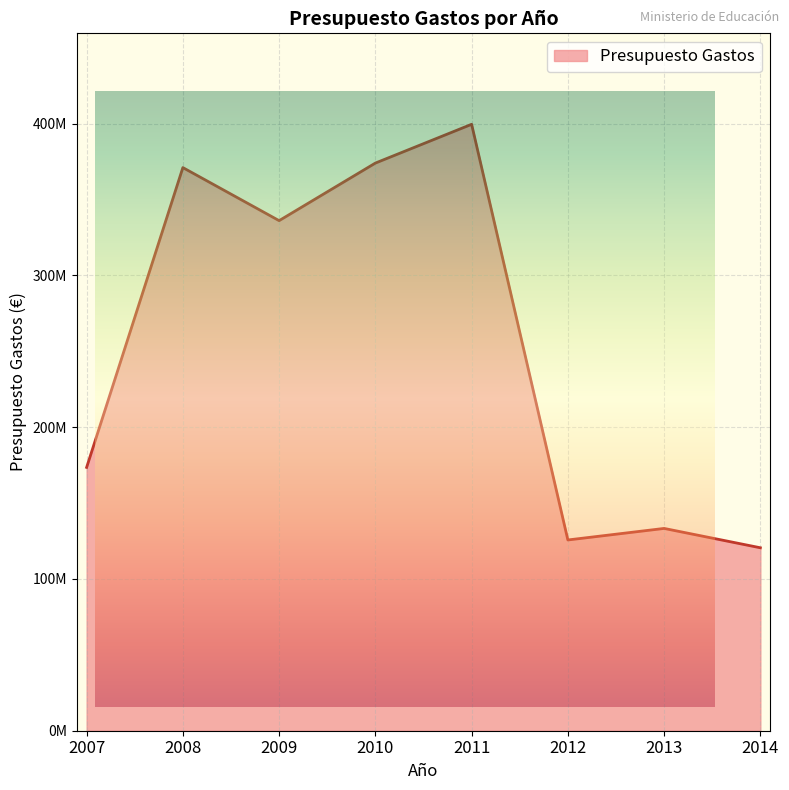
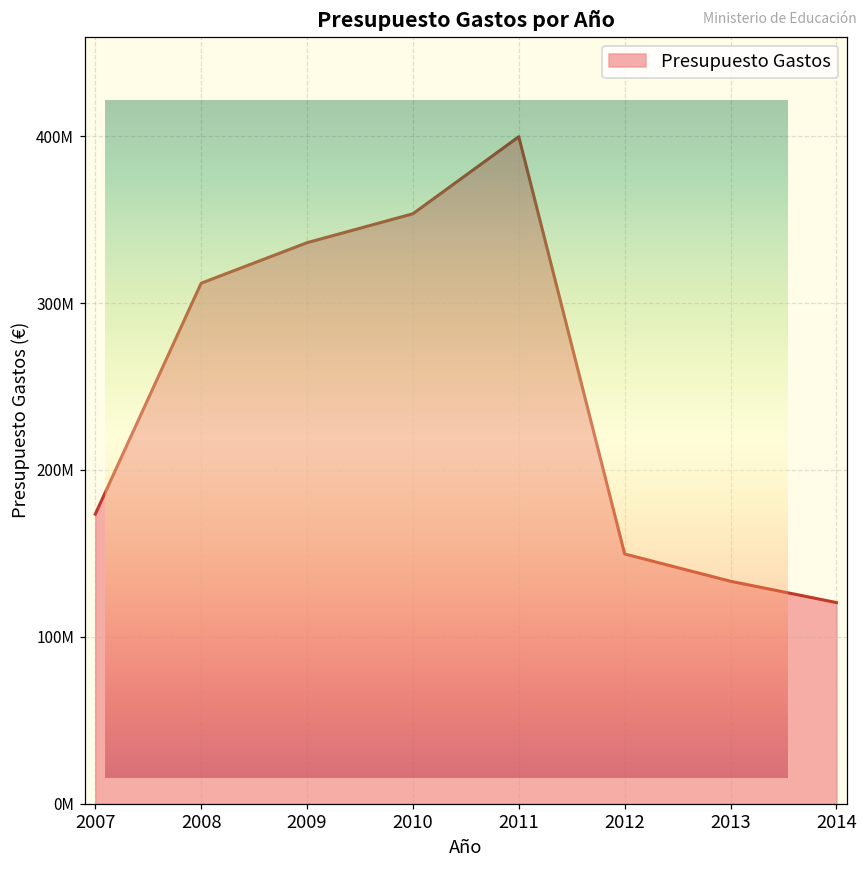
  {
    "Presupuesto Gastos por Año": {
      "2007": 174000000,
-     "2008": 371000000,
+     "2008": 312000000,
      "2009": 336000000,
-     "2010": 374000000,
+     "2010": 353000000,
      "2011": 400000000,
-     "2012": 126000000,
+     "2012": 150000000,
      "2013": 133000000,
      "2014": 121000000
    }
  }
